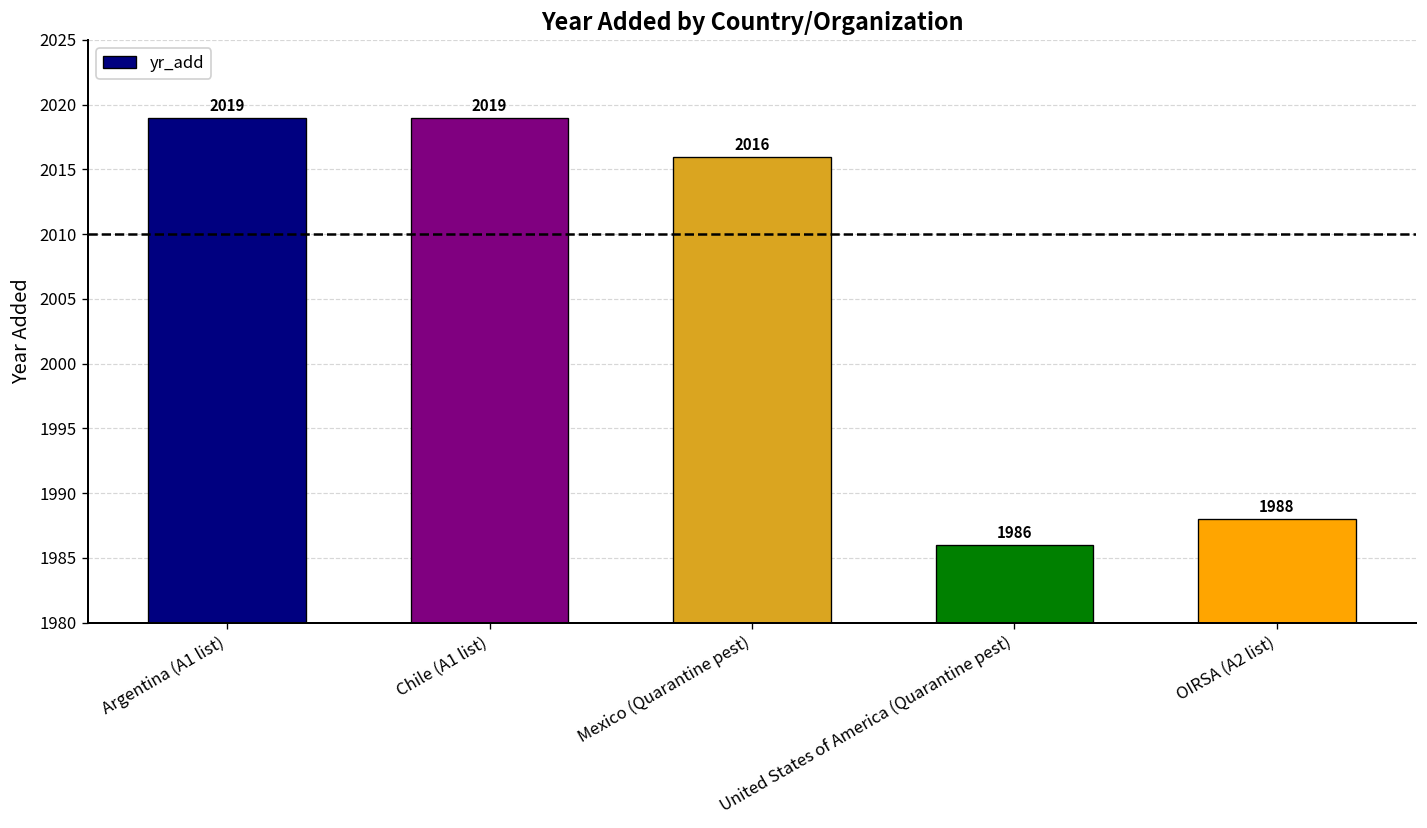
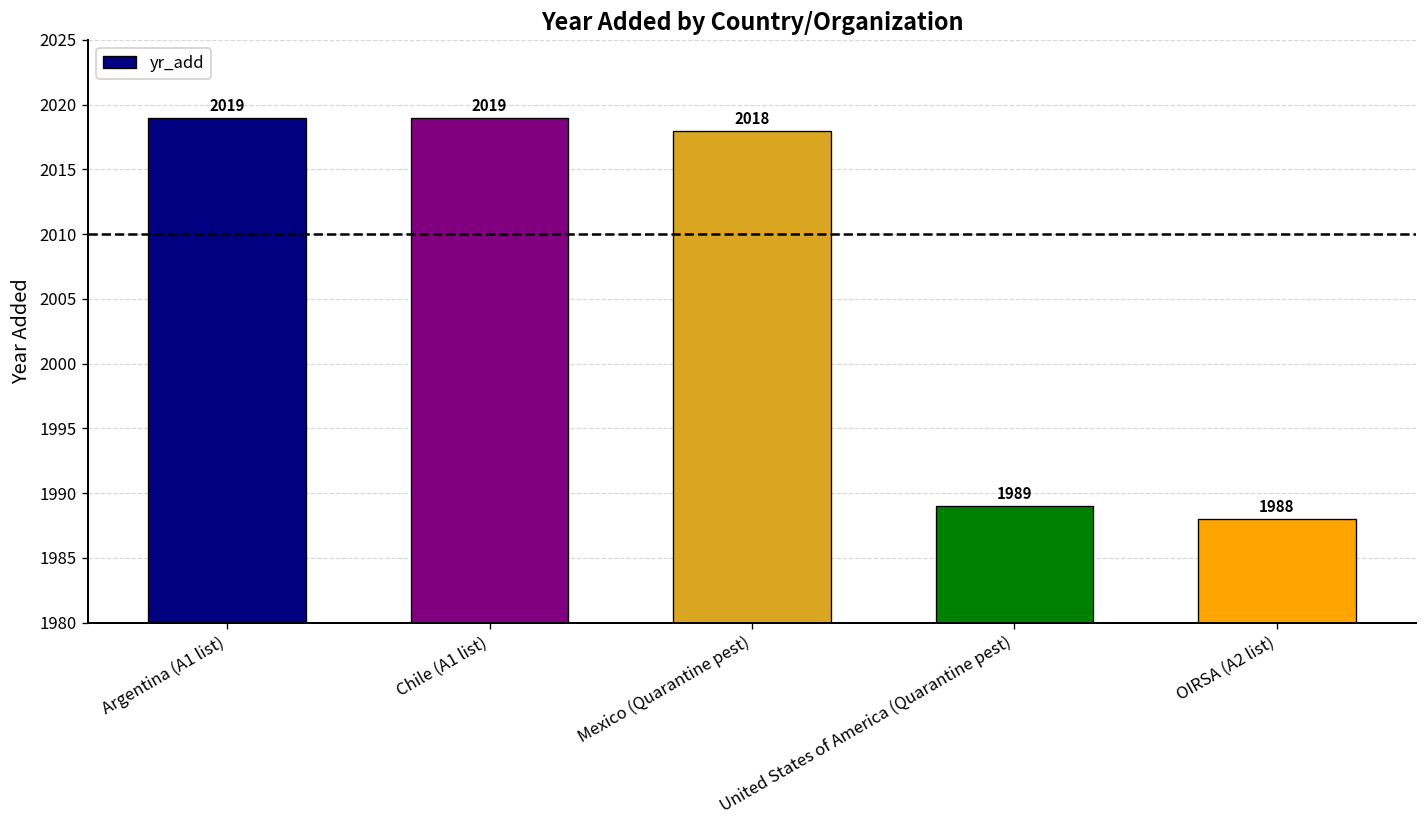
  {
    "Argentina (A1 list)": 2019,
    "Chile (A1 list)": 2019,
-   "Mexico (Quarantine pest)": 2016,
-   "United States of America (Quarantine pest)": 1986,
+   "Mexico (Quarantine pest)": 2018,
+   "United States of America (Quarantine pest)": 1989,
    "OIRSA (A2 list)": 1988
  }
